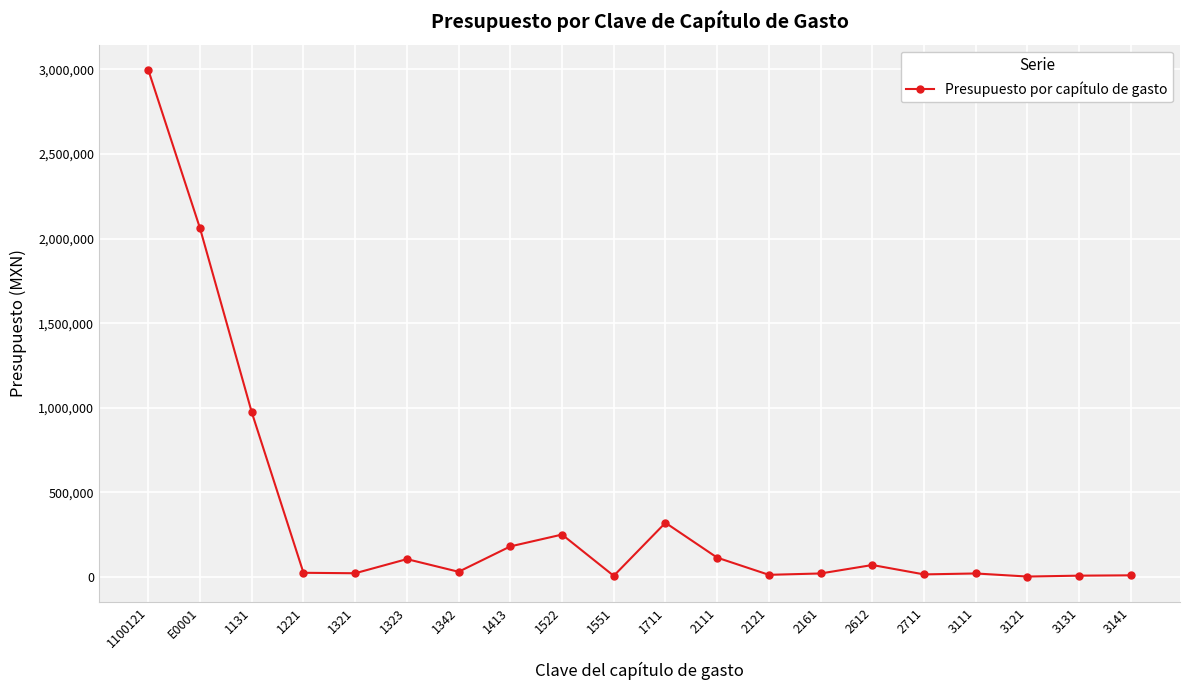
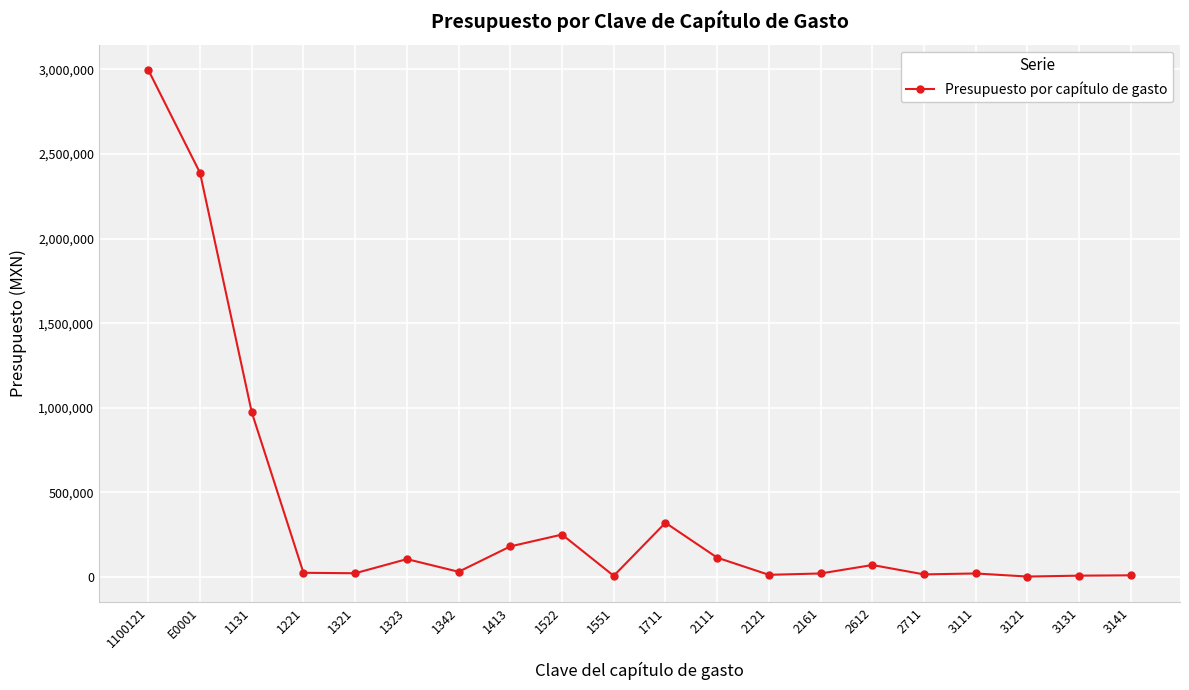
  {
    "1100121": "3,000,000",
-   "E0001": "2,060,000",
+   "E0001": "2,390,000",
    "1131": "970,000",
    "1221": "20,000",
    "1321": "20,000",
    "1323": "100,000",
    "1342": "30,000",
    "1413": "180,000",
    "1522": "250,000",
    "1551": "10,000",
    "1711": "320,000",
    "2111": "110,000",
    "2121": "10,000",
    "2161": "20,000",
    "2612": "70,000",
    "2711": "10,000",
    "3111": "20,000",
    "3121": "0",
    "3131": "10,000",
    "3141": "10,000"
  }
